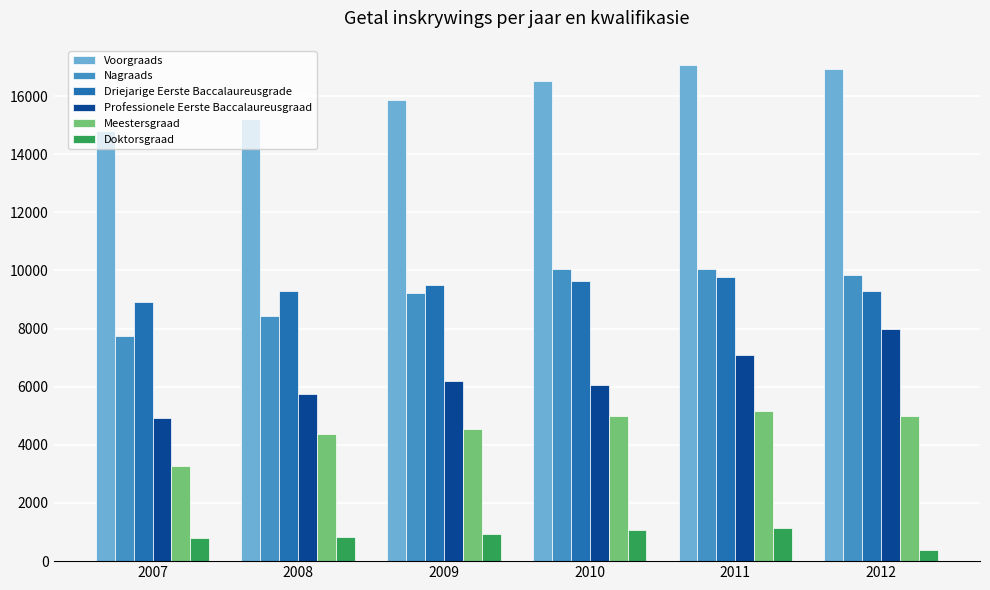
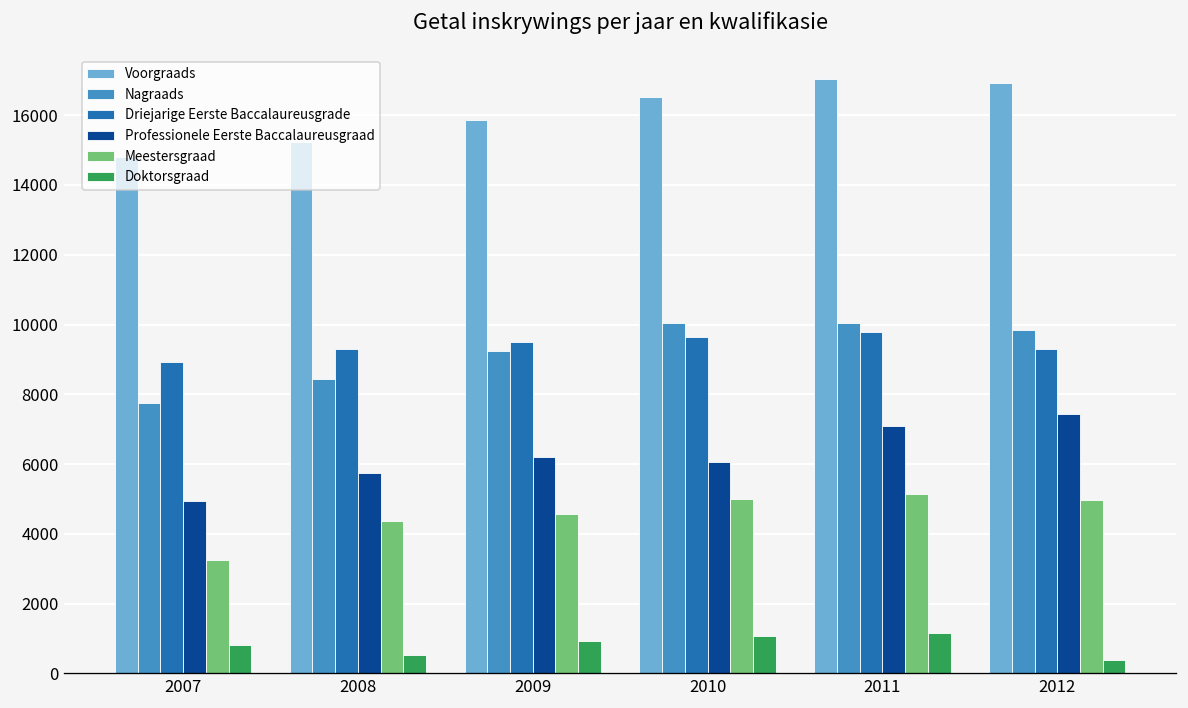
  {
    "Professionele Eerste Baccalaureusgraad": {
      "2007": 4900,
      "2008": 5700,
      "2009": 6200,
      "2010": 6100,
      "2011": 7100,
-     "2012": 8000
+     "2012": 7400
    },
    "Meestersgraad": {
      "2007": 3300,
      "2008": 4400,
      "2009": 4600,
      "2010": 5000,
      "2011": 5200,
      "2012": 5000
    },
    "Doktorsgraad": {
      "2007": 800,
-     "2008": 800,
+     "2008": 500,
      "2009": 900,
      "2010": 1100,
      "2011": 1100,
      "2012": 400
    }
  }
